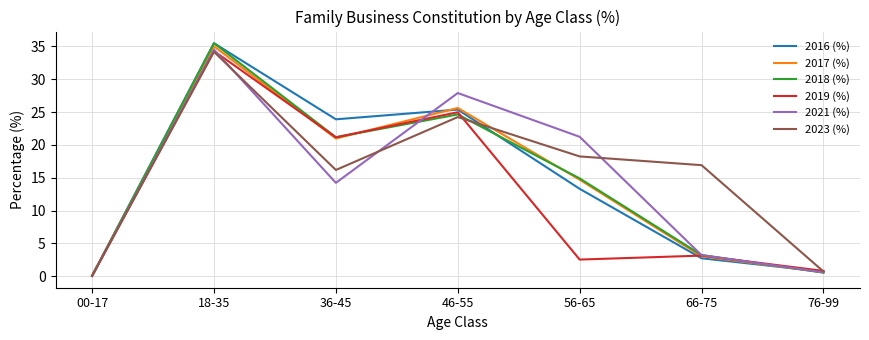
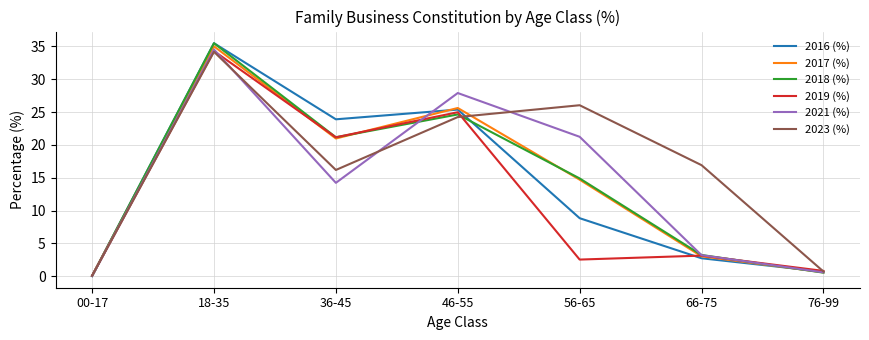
  {
    "2016 (%)": {
      "36-45": 24,
-     "56-65": 13
+     "56-65": 9
    },
    "2017 (%)": {
      "18-35": 35
    },
    "2019 (%)": {
      "56-65": 3
    },
    "2021 (%)": {
      "36-45": 14,
      "46-55": 28,
      "56-65": 21
    },
    "2023 (%)": {
      "36-45": 16,
      "46-55": 24,
-     "56-65": 18,
+     "56-65": 26,
      "66-75": 17
    }
  }
